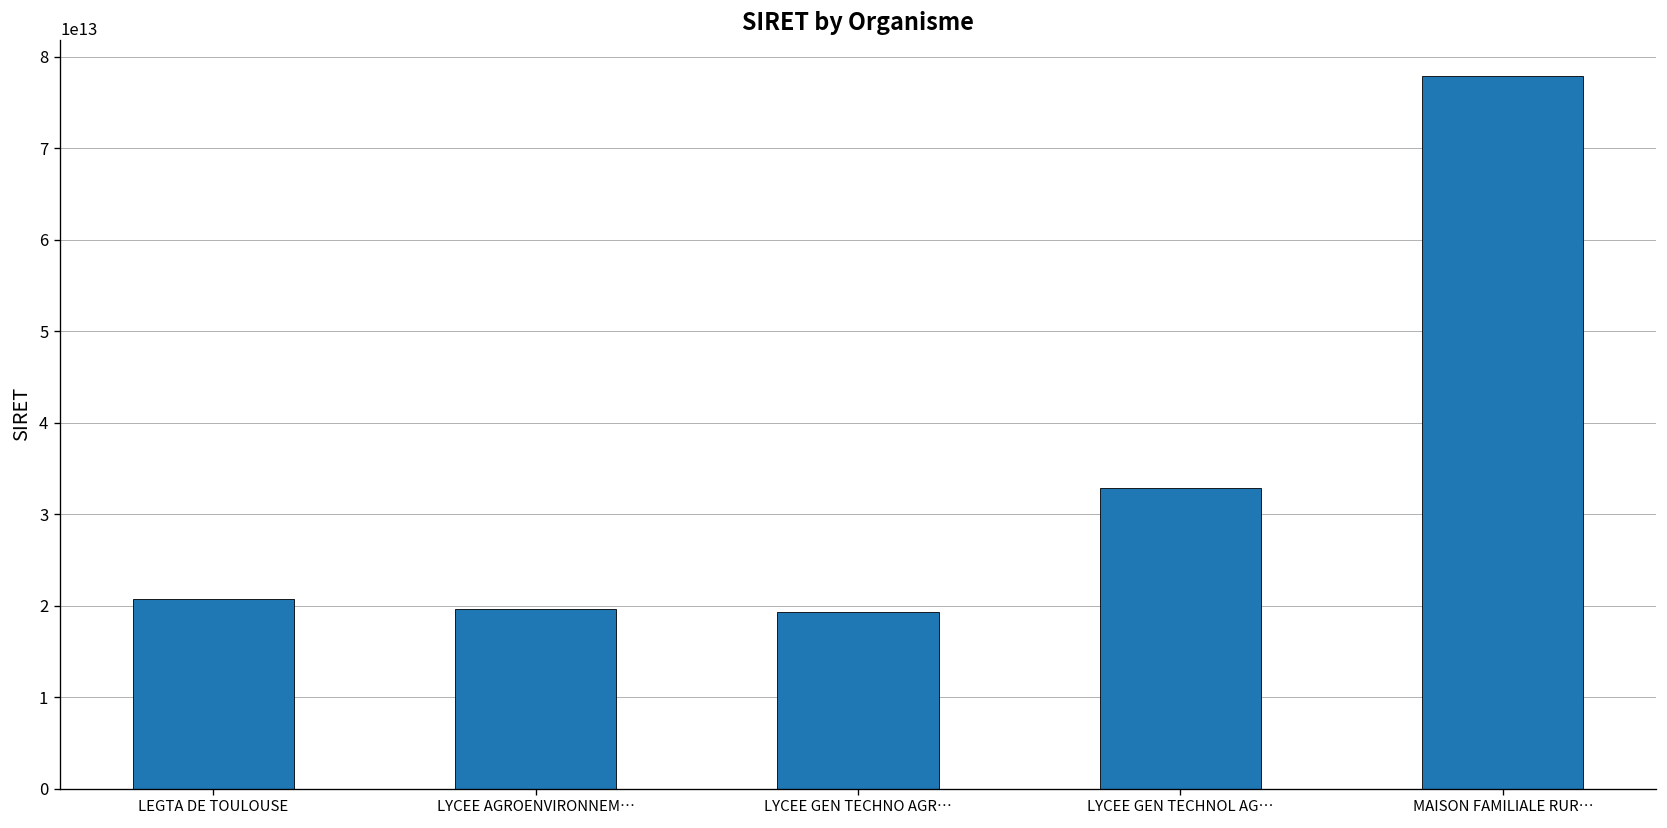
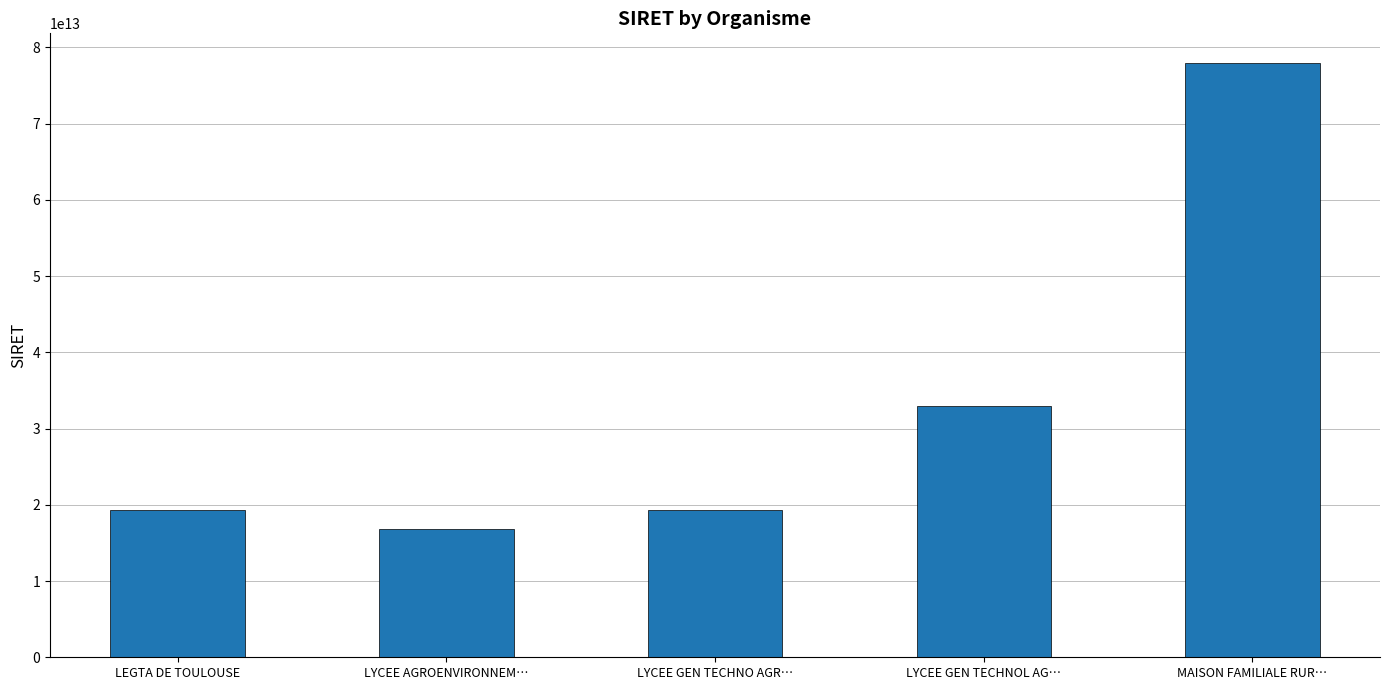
  {
-   "LEGTA DE TOULOUSE": 21000000000000,
-   "LYCEE AGROENVIRONNEM…": 20000000000000,
+   "LEGTA DE TOULOUSE": 19000000000000,
+   "LYCEE AGROENVIRONNEM…": 17000000000000,
    "LYCEE GEN TECHNO AGR…": 19000000000000,
    "LYCEE GEN TECHNOL AG…": 33000000000000,
    "MAISON FAMILIALE RUR…": 78000000000000
  }
